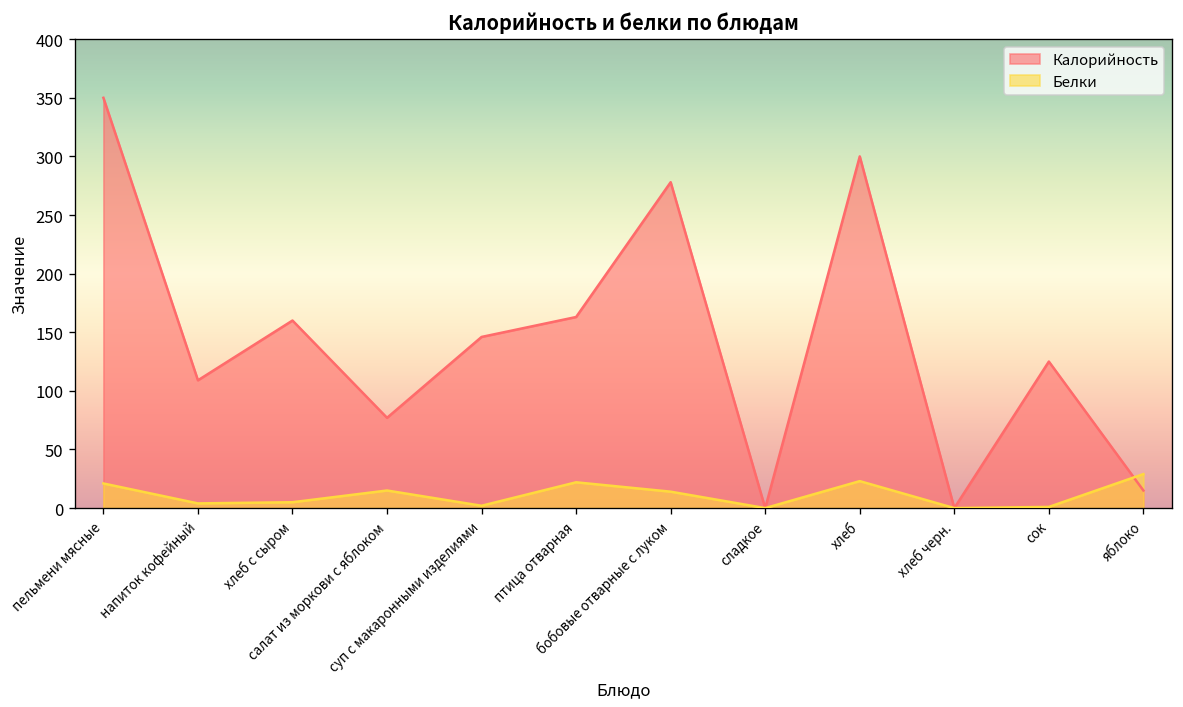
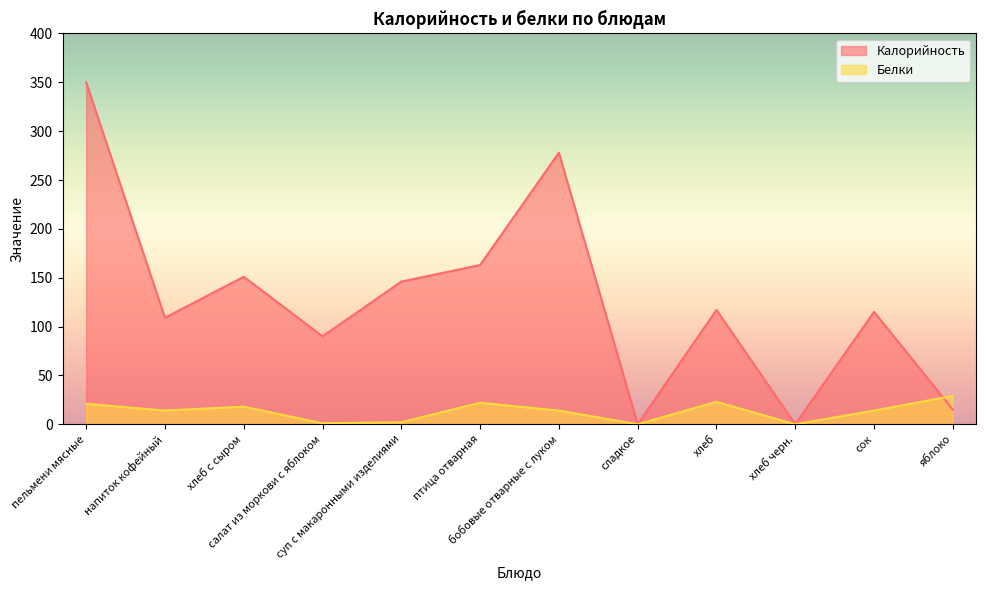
  {
    "Калорийность": {
      "пельмени мясные": 350,
      "напиток кофейный": 110,
-     "хлеб с сыром": 160,
-     "салат из моркови с яблоком": 80,
+     "хлеб с сыром": 150,
+     "салат из моркови с яблоком": 90,
      "суп с макаронными изделиями": 150,
      "птица отварная": 160,
      "бобовые отварные с луком": 280,
-     "хлеб": 300,
-     "сок": 130,
+     "хлеб": 120,
+     "сок": 120,
      "яблоко": 20
    },
    "Белки": {
      "пельмени мясные": 20,
-     "напиток кофейный": 0,
-     "хлеб с сыром": 10,
-     "салат из моркови с яблоком": 20,
+     "напиток кофейный": 10,
+     "хлеб с сыром": 20,
+     "салат из моркови с яблоком": 0,
      "суп с макаронными изделиями": 0,
      "птица отварная": 20,
      "бобовые отварные с луком": 10,
      "хлеб": 20,
-     "сок": 0,
+     "сок": 10,
      "яблоко": 30
    }
  }
